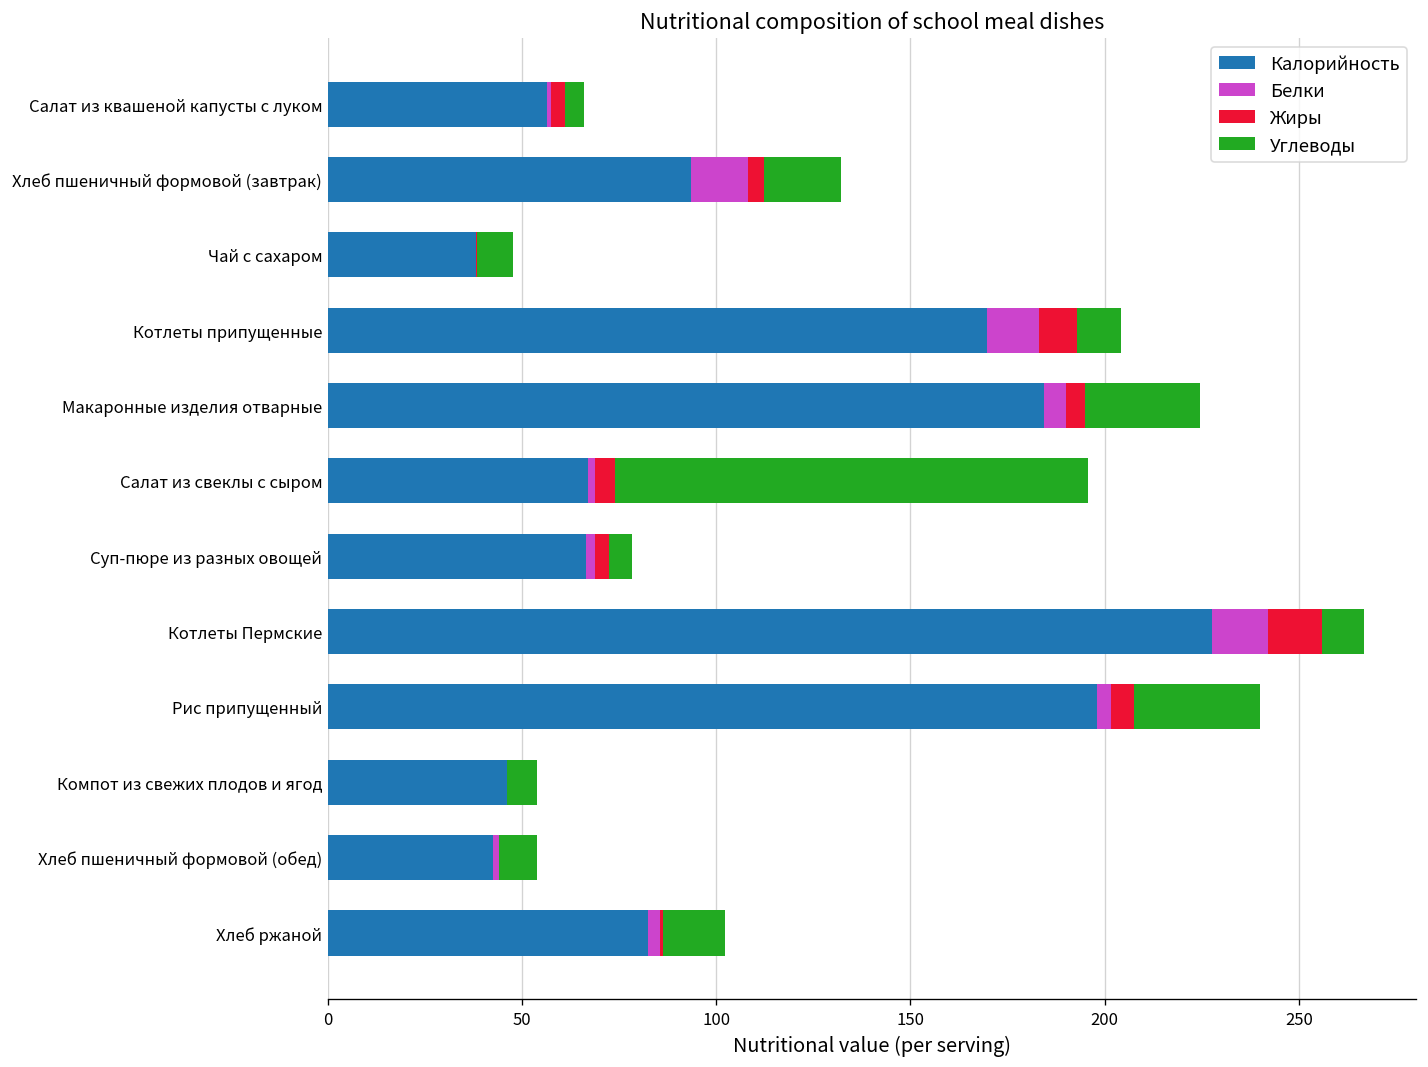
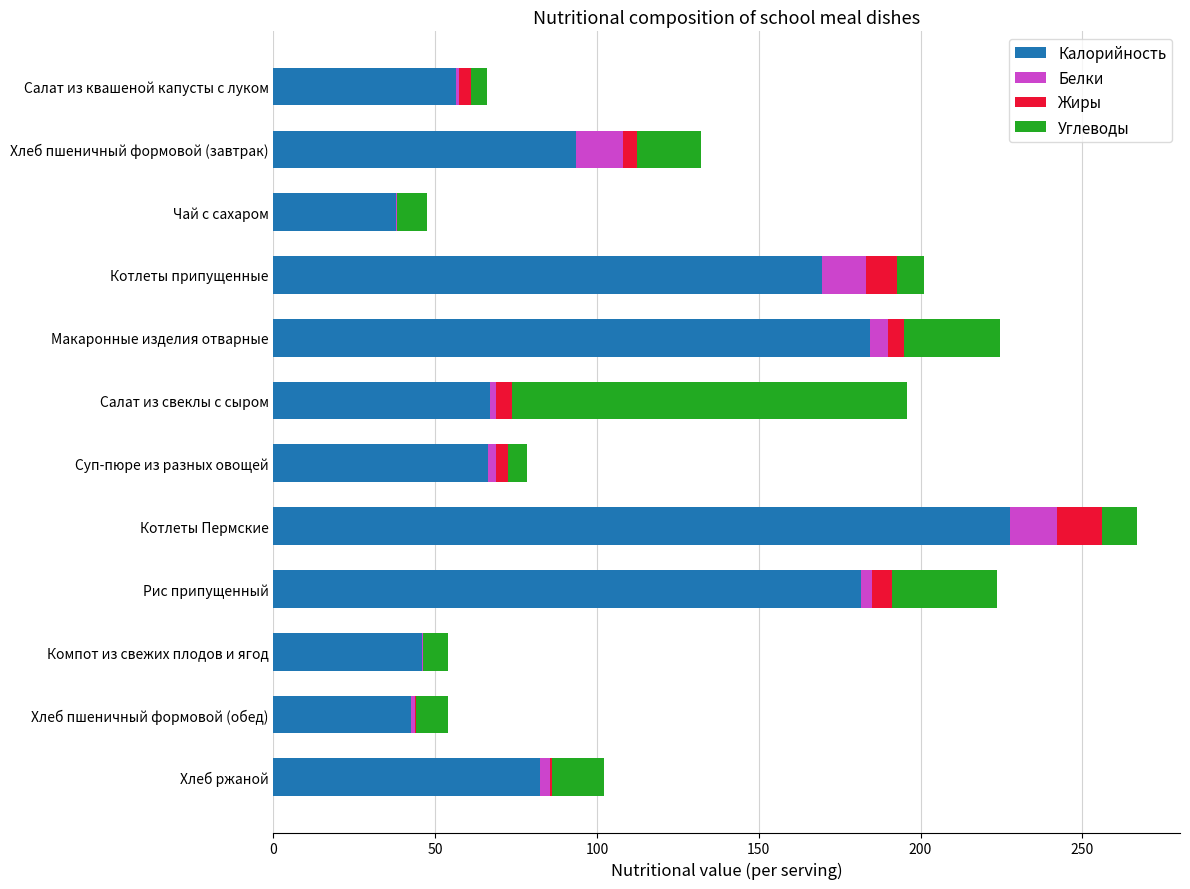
  {
    "Калорийность": {
      "Салат из квашеной капусты с луком": 56,
      "Хлеб пшеничный формовой (завтрак)": 94,
      "Чай с сахаром": 38,
      "Котлеты припущенные": 170,
      "Макаронные изделия отварные": 185,
      "Салат из свеклы с сыром": 67,
      "Суп-пюре из разных овощей": 66,
      "Котлеты Пермские": 228,
-     "Рис припущенный": 198,
+     "Рис припущенный": 182,
      "Компот из свежих плодов и ягод": 46,
      "Хлеб пшеничный формовой (обед)": 42,
      "Хлеб ржаной": 82
    },
    "Белки": {
      "Салат из квашеной капусты с луком": 1,
      "Хлеб пшеничный формовой (завтрак)": 15,
      "Котлеты припущенные": 14,
      "Макаронные изделия отварные": 6,
      "Салат из свеклы с сыром": 2,
      "Суп-пюре из разных овощей": 2,
      "Котлеты Пермские": 14,
      "Рис припущенный": 4,
      "Хлеб пшеничный формовой (обед)": 2,
      "Хлеб ржаной": 3
    },
    "Жиры": {
      "Салат из квашеной капусты с луком": 4,
      "Хлеб пшеничный формовой (завтрак)": 4,
      "Котлеты припущенные": 10,
      "Макаронные изделия отварные": 5,
      "Салат из свеклы с сыром": 5,
      "Суп-пюре из разных овощей": 4,
      "Котлеты Пермские": 14,
      "Рис припущенный": 6
    },
    "Углеводы": {
      "Салат из квашеной капусты с луком": 5,
      "Хлеб пшеничный формовой (завтрак)": 20,
      "Чай с сахаром": 9,
-     "Котлеты припущенные": 11,
+     "Котлеты припущенные": 8,
      "Макаронные изделия отварные": 30,
      "Салат из свеклы с сыром": 122,
      "Суп-пюре из разных овощей": 6,
      "Котлеты Пермские": 11,
      "Рис припущенный": 32,
      "Компот из свежих плодов и ягод": 8,
      "Хлеб пшеничный формовой (обед)": 10,
      "Хлеб ржаной": 16
    }
  }
